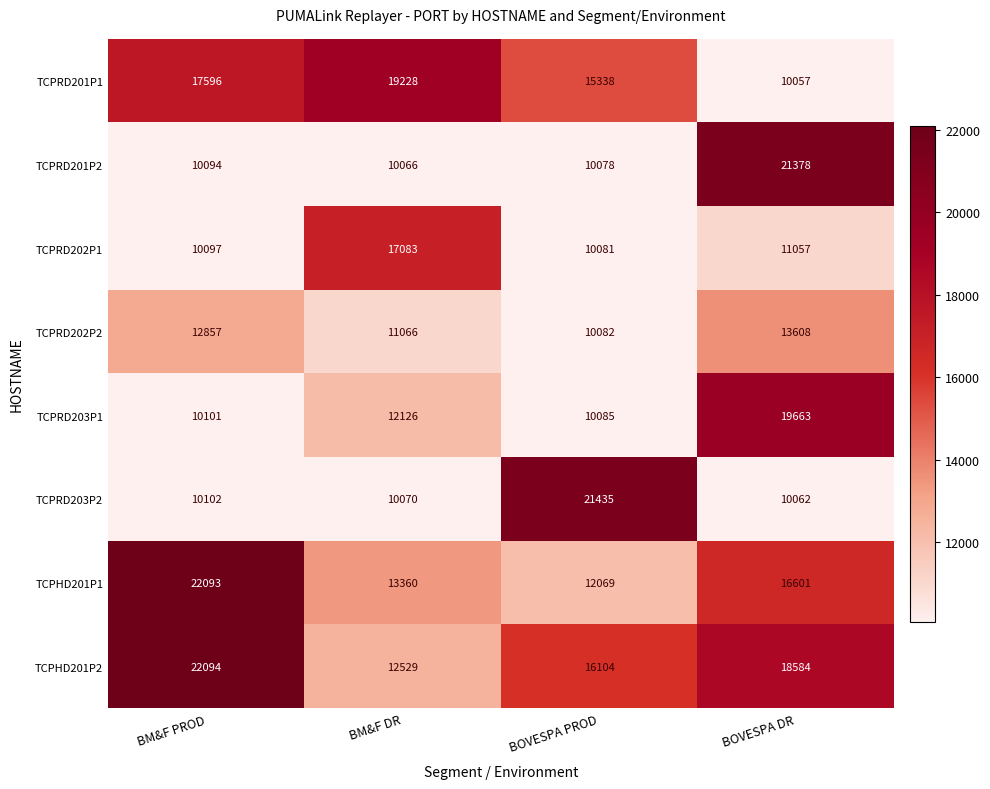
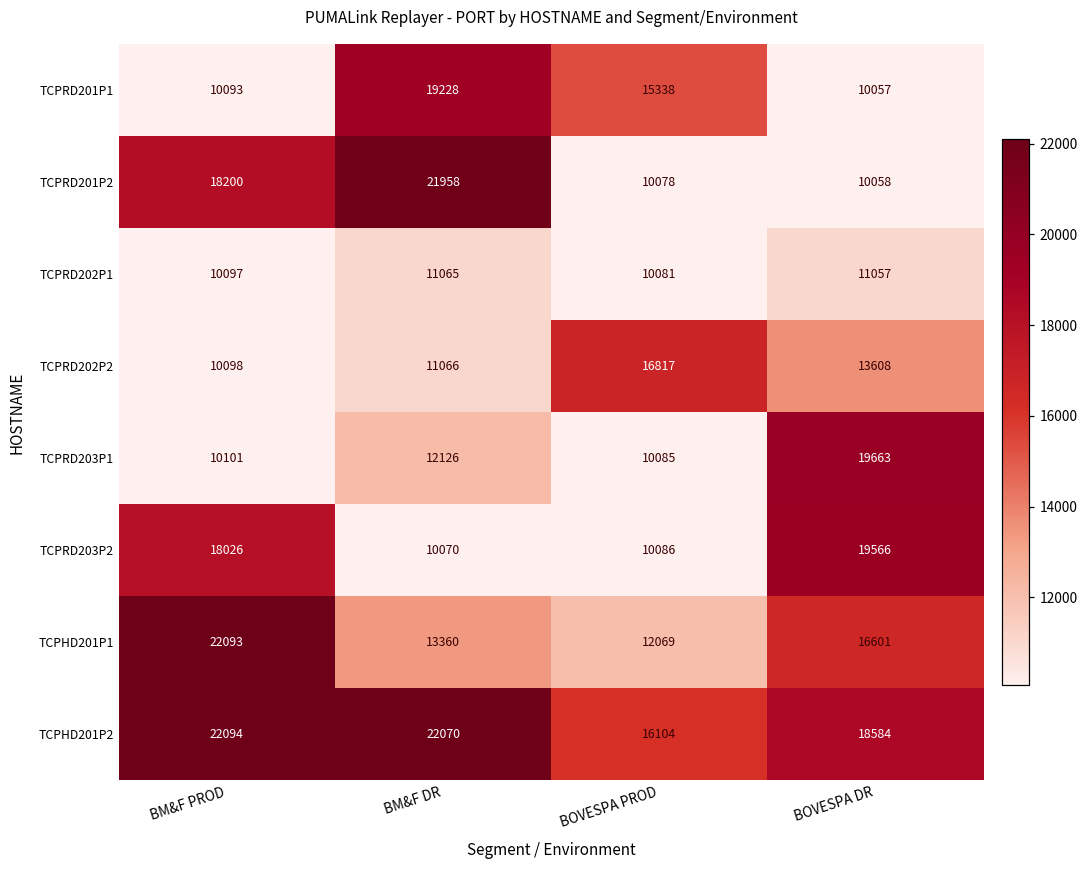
  {
    "TCPRD201P1": {
-     "BM&F PROD": 17596,
+     "BM&F PROD": 10093,
      "BM&F DR": 19228,
      "BOVESPA PROD": 15338,
      "BOVESPA DR": 10057
    },
    "TCPRD201P2": {
-     "BM&F PROD": 10094,
-     "BM&F DR": 10066,
+     "BM&F PROD": 18200,
+     "BM&F DR": 21958,
      "BOVESPA PROD": 10078,
-     "BOVESPA DR": 21378
+     "BOVESPA DR": 10058
    },
    "TCPRD202P1": {
      "BM&F PROD": 10097,
-     "BM&F DR": 17083,
+     "BM&F DR": 11065,
      "BOVESPA PROD": 10081,
      "BOVESPA DR": 11057
    },
    "TCPRD202P2": {
-     "BM&F PROD": 12857,
+     "BM&F PROD": 10098,
      "BM&F DR": 11066,
-     "BOVESPA PROD": 10082,
+     "BOVESPA PROD": 16817,
      "BOVESPA DR": 13608
    },
    "TCPRD203P1": {
      "BM&F PROD": 10101,
      "BM&F DR": 12126,
      "BOVESPA PROD": 10085,
      "BOVESPA DR": 19663
    },
    "TCPRD203P2": {
-     "BM&F PROD": 10102,
+     "BM&F PROD": 18026,
      "BM&F DR": 10070,
-     "BOVESPA PROD": 21435,
-     "BOVESPA DR": 10062
+     "BOVESPA PROD": 10086,
+     "BOVESPA DR": 19566
    },
    "TCPHD201P1": {
      "BM&F PROD": 22093,
      "BM&F DR": 13360,
      "BOVESPA PROD": 12069,
      "BOVESPA DR": 16601
    },
    "TCPHD201P2": {
      "BM&F PROD": 22094,
-     "BM&F DR": 12529,
+     "BM&F DR": 22070,
      "BOVESPA PROD": 16104,
      "BOVESPA DR": 18584
    }
  }
